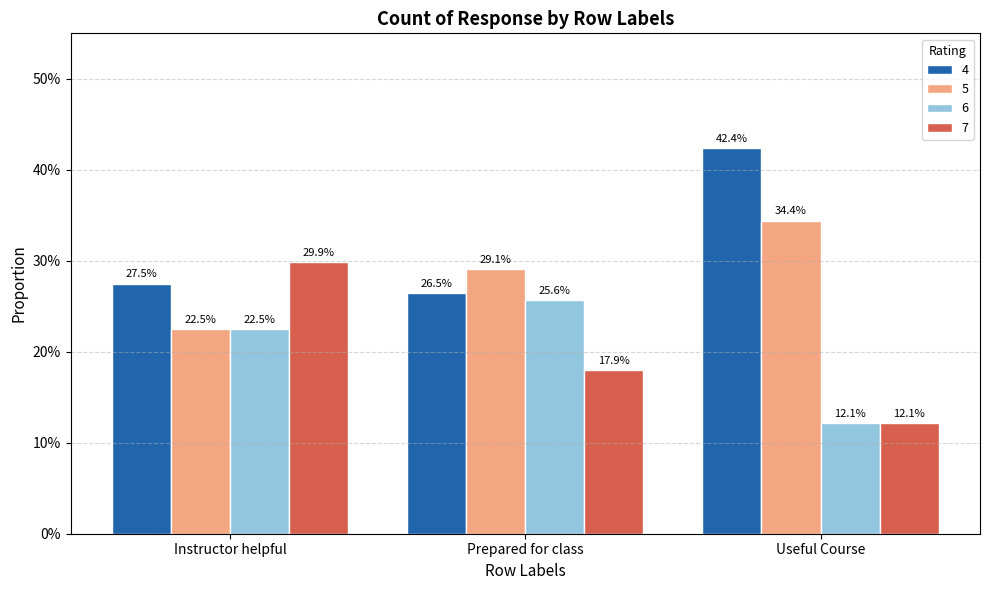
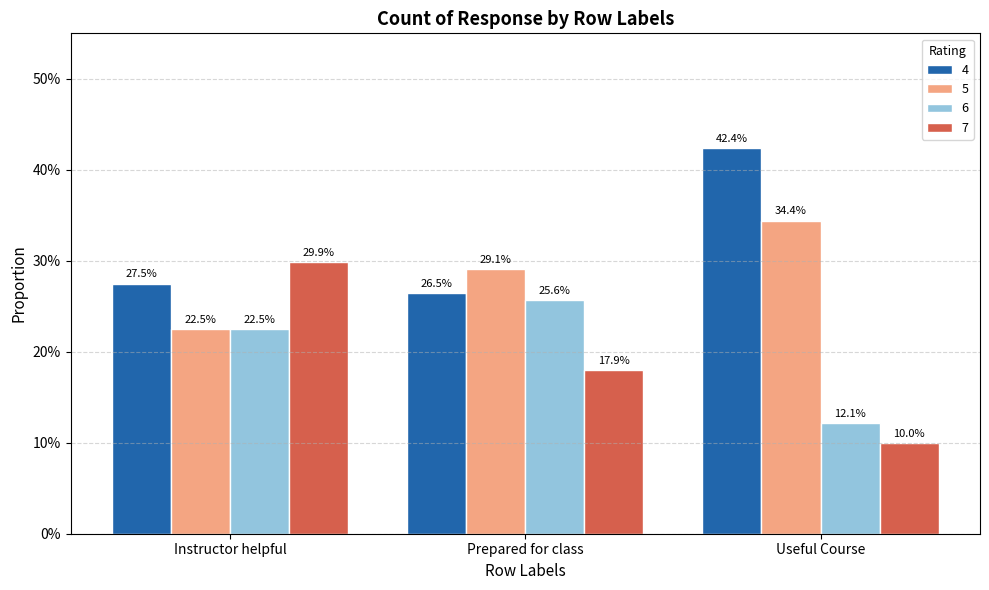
  {
    "4": {
      "Instructor helpful": "27.5%",
      "Prepared for class": "26.5%",
      "Useful Course": "42.4%"
    },
    "5": {
      "Instructor helpful": "22.5%",
      "Prepared for class": "29.1%",
      "Useful Course": "34.4%"
    },
    "6": {
      "Instructor helpful": "22.5%",
      "Prepared for class": "25.6%",
      "Useful Course": "12.1%"
    },
    "7": {
      "Instructor helpful": "29.9%",
      "Prepared for class": "17.9%",
-     "Useful Course": "12.1%"
+     "Useful Course": "10.0%"
    }
  }
